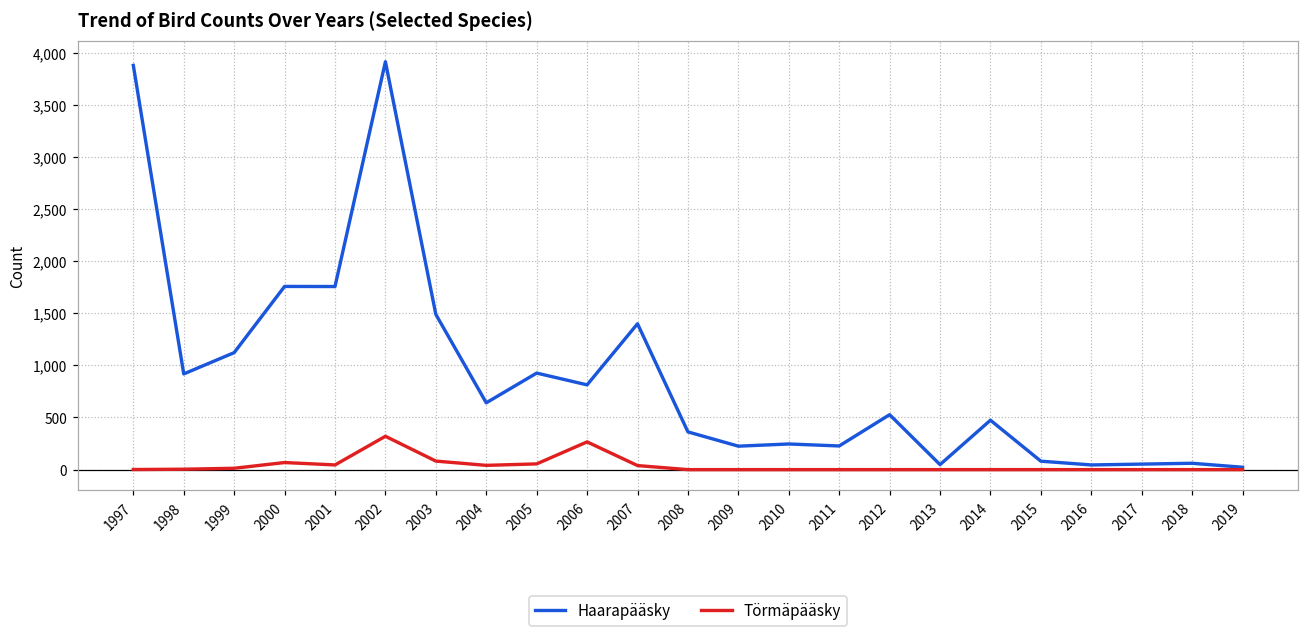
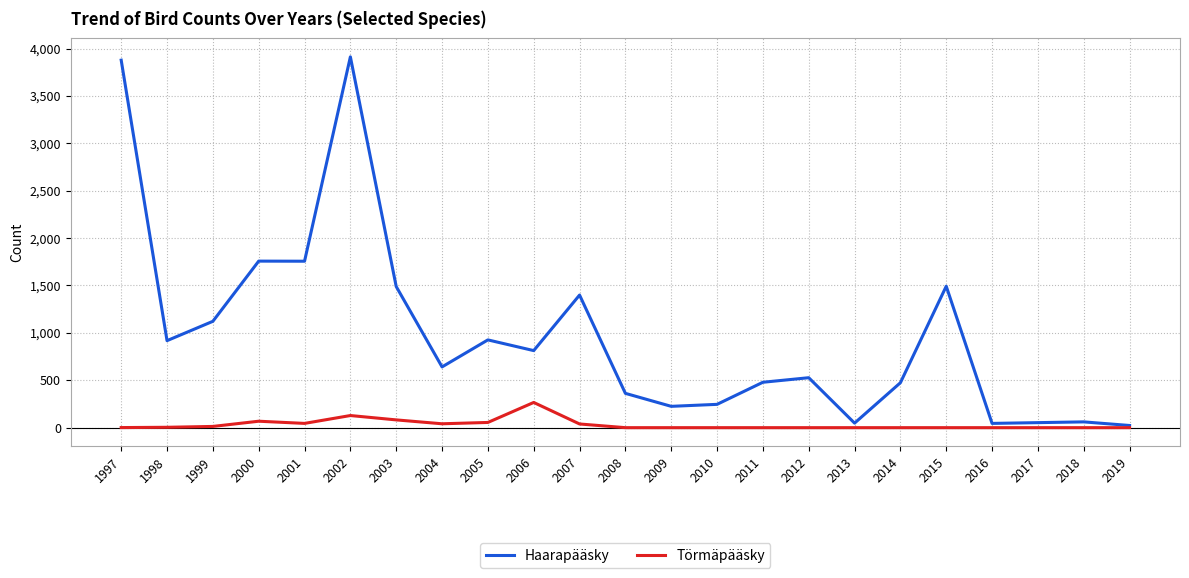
  {
    "Haarapääsky": {
      "1997": "3,900",
      "1998": "900",
      "1999": "1,100",
      "2000": "1,800",
      "2001": "1,800",
      "2002": "3,900",
      "2003": "1,500",
      "2004": "600",
      "2005": "900",
      "2006": "800",
      "2007": "1,400",
      "2008": "400",
      "2009": "200",
      "2010": "200",
-     "2011": "200",
+     "2011": "500",
      "2012": "500",
      "2013": "0",
      "2014": "500",
-     "2015": "100",
+     "2015": "1,500",
      "2016": "0",
      "2017": "100",
      "2018": "100"
    },
    "Törmäpääsky": {
      "1997": "0",
      "1998": "0",
      "1999": "0",
      "2000": "100",
      "2001": "0",
-     "2002": "300",
+     "2002": "100",
      "2003": "100",
      "2004": "0",
      "2005": "100",
      "2006": "300",
      "2007": "0",
      "2008": "0",
      "2009": "0",
      "2010": "0",
      "2011": "0",
      "2012": "0",
      "2013": "0",
      "2014": "0",
      "2015": "0",
      "2016": "0",
      "2017": "0",
      "2018": "0"
    }
  }
